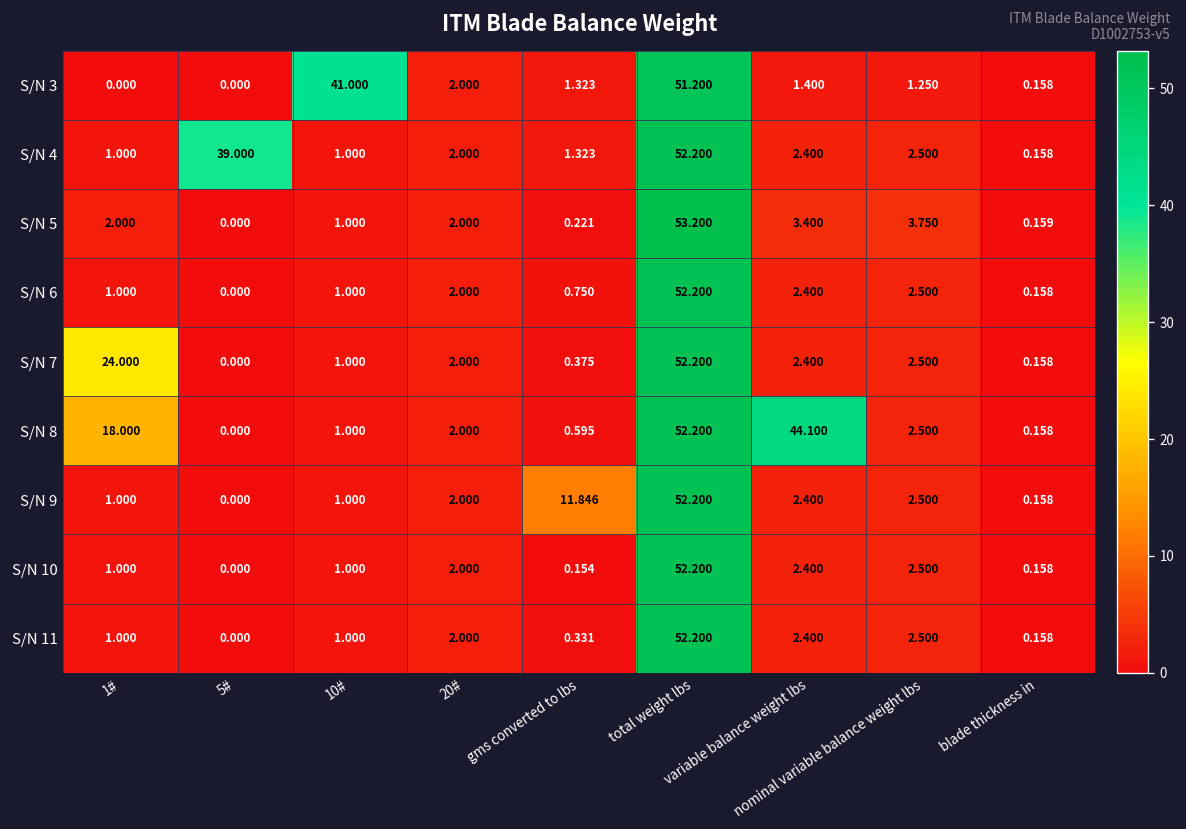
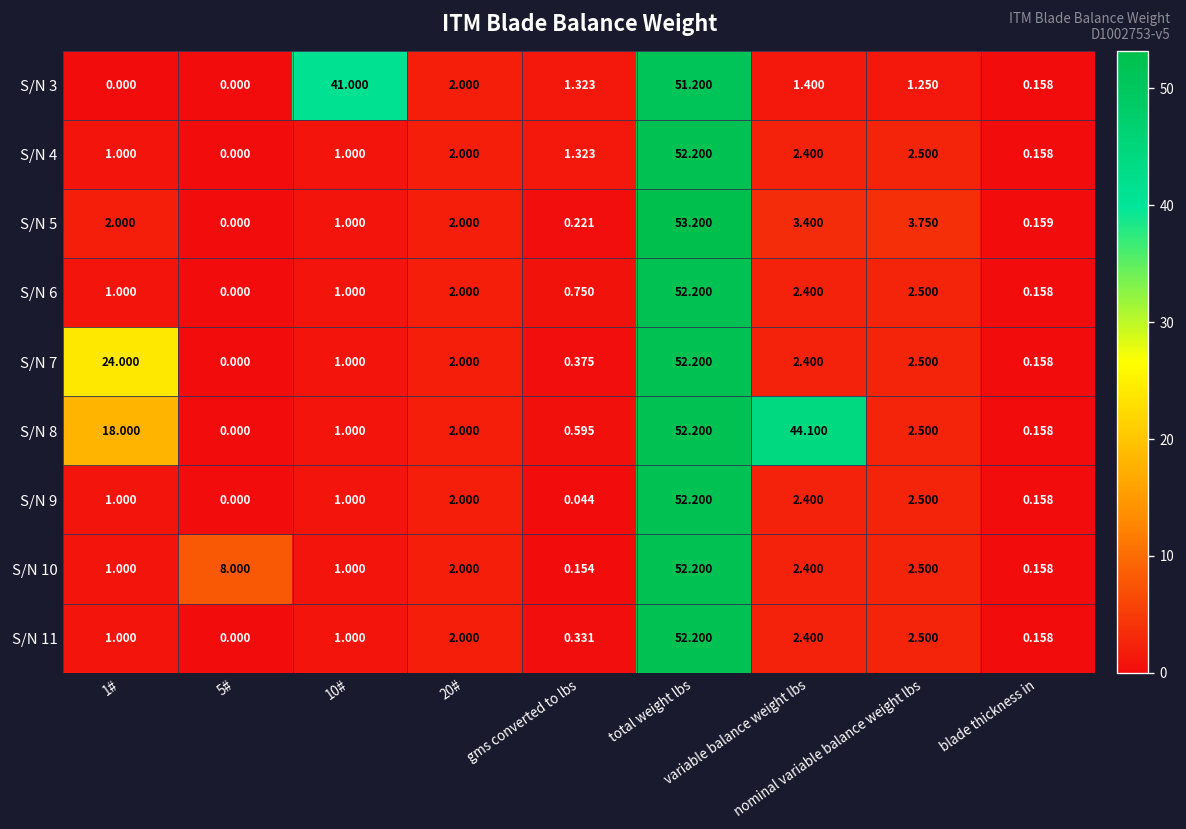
  {
    "S/N 3": {
      "1#": 0.000,
      "5#": 0.000,
      "10#": 41.000,
      "20#": 2.000,
      "gms converted to lbs": 1.323,
      "total weight lbs": 51.200,
      "variable balance weight lbs": 1.400,
      "nominal variable balance weight lbs": 1.250,
      "blade thickness in": 0.158
    },
    "S/N 4": {
      "1#": 1.000,
-     "5#": 39.000,
+     "5#": 0.000,
      "10#": 1.000,
      "20#": 2.000,
      "gms converted to lbs": 1.323,
      "total weight lbs": 52.200,
      "variable balance weight lbs": 2.400,
      "nominal variable balance weight lbs": 2.500,
      "blade thickness in": 0.158
    },
    "S/N 5": {
      "1#": 2.000,
      "5#": 0.000,
      "10#": 1.000,
      "20#": 2.000,
      "gms converted to lbs": 0.221,
      "total weight lbs": 53.200,
      "variable balance weight lbs": 3.400,
      "nominal variable balance weight lbs": 3.750,
      "blade thickness in": 0.159
    },
    "S/N 6": {
      "1#": 1.000,
      "5#": 0.000,
      "10#": 1.000,
      "20#": 2.000,
      "gms converted to lbs": 0.750,
      "total weight lbs": 52.200,
      "variable balance weight lbs": 2.400,
      "nominal variable balance weight lbs": 2.500,
      "blade thickness in": 0.158
    },
    "S/N 7": {
      "1#": 24.000,
      "5#": 0.000,
      "10#": 1.000,
      "20#": 2.000,
      "gms converted to lbs": 0.375,
      "total weight lbs": 52.200,
      "variable balance weight lbs": 2.400,
      "nominal variable balance weight lbs": 2.500,
      "blade thickness in": 0.158
    },
    "S/N 8": {
      "1#": 18.000,
      "5#": 0.000,
      "10#": 1.000,
      "20#": 2.000,
      "gms converted to lbs": 0.595,
      "total weight lbs": 52.200,
      "variable balance weight lbs": 44.100,
      "nominal variable balance weight lbs": 2.500,
      "blade thickness in": 0.158
    },
    "S/N 9": {
      "1#": 1.000,
      "5#": 0.000,
      "10#": 1.000,
      "20#": 2.000,
-     "gms converted to lbs": 11.846,
+     "gms converted to lbs": 0.044,
      "total weight lbs": 52.200,
      "variable balance weight lbs": 2.400,
      "nominal variable balance weight lbs": 2.500,
      "blade thickness in": 0.158
    },
    "S/N 10": {
      "1#": 1.000,
-     "5#": 0.000,
+     "5#": 8.000,
      "10#": 1.000,
      "20#": 2.000,
      "gms converted to lbs": 0.154,
      "total weight lbs": 52.200,
      "variable balance weight lbs": 2.400,
      "nominal variable balance weight lbs": 2.500,
      "blade thickness in": 0.158
    },
    "S/N 11": {
      "1#": 1.000,
      "5#": 0.000,
      "10#": 1.000,
      "20#": 2.000,
      "gms converted to lbs": 0.331,
      "total weight lbs": 52.200,
      "variable balance weight lbs": 2.400,
      "nominal variable balance weight lbs": 2.500,
      "blade thickness in": 0.158
    }
  }
